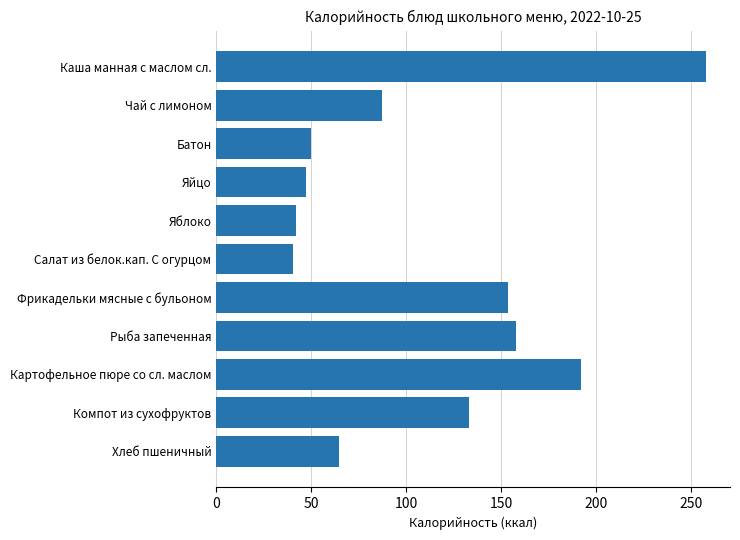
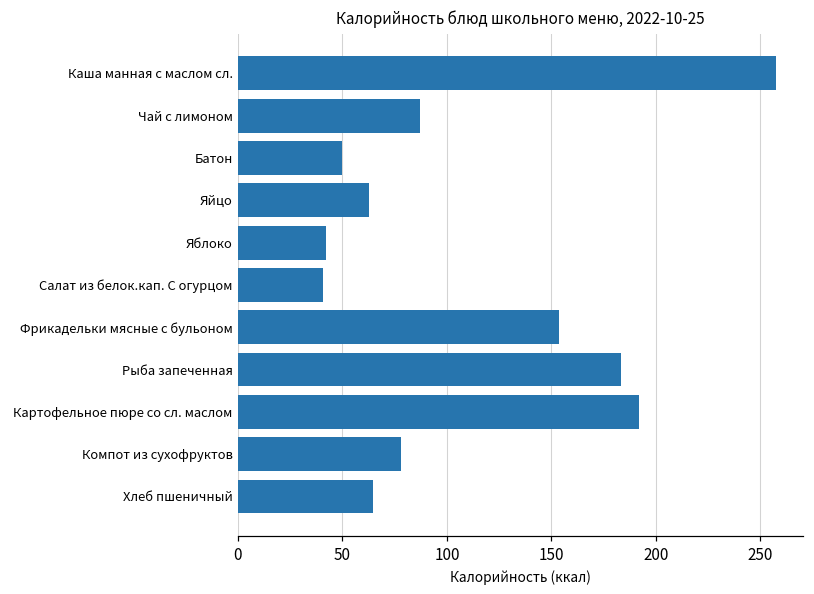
  {
    "Каша манная с маслом сл.": 258,
    "Чай с лимоном": 87,
    "Батон": 50,
-   "Яйцо": 47,
+   "Яйцо": 63,
    "Яблоко": 42,
    "Салат из белок.кап. С огурцом": 41,
    "Фрикадельки мясные с бульоном": 154,
-   "Рыба запеченная": 158,
+   "Рыба запеченная": 183,
    "Картофельное пюре со сл. маслом": 192,
-   "Компот из сухофруктов": 133,
+   "Компот из сухофруктов": 78,
    "Хлеб пшеничный": 65
  }
